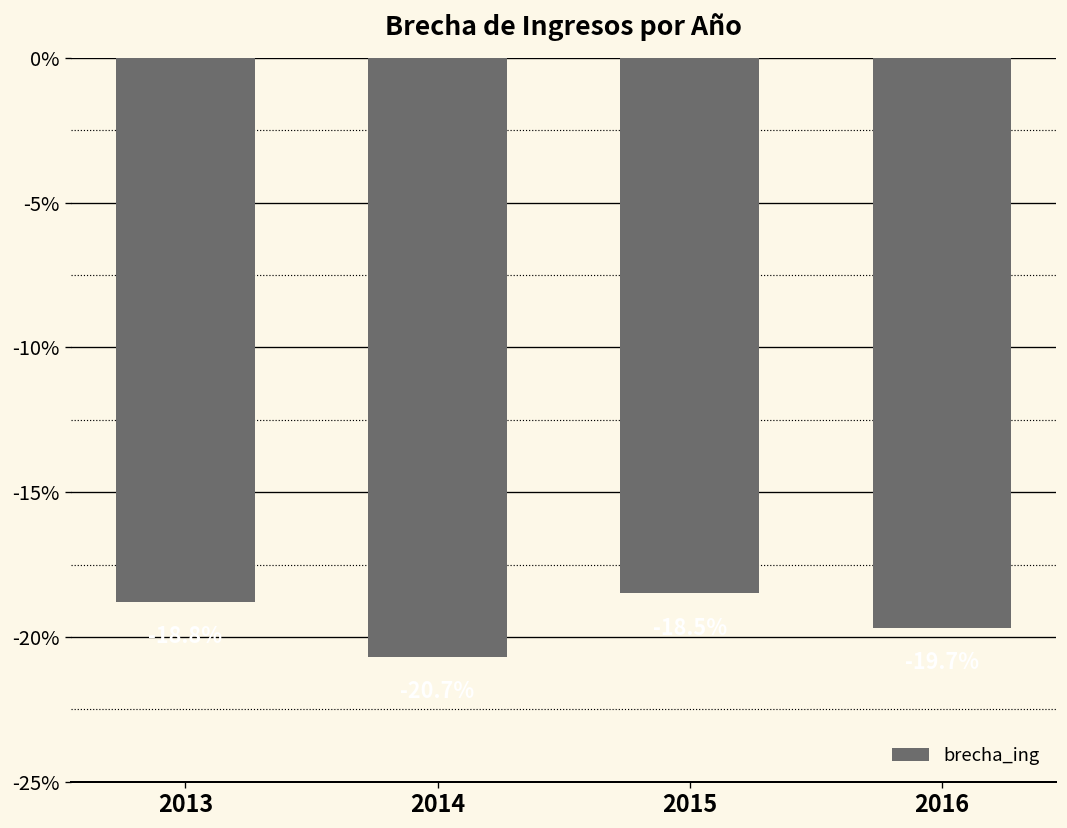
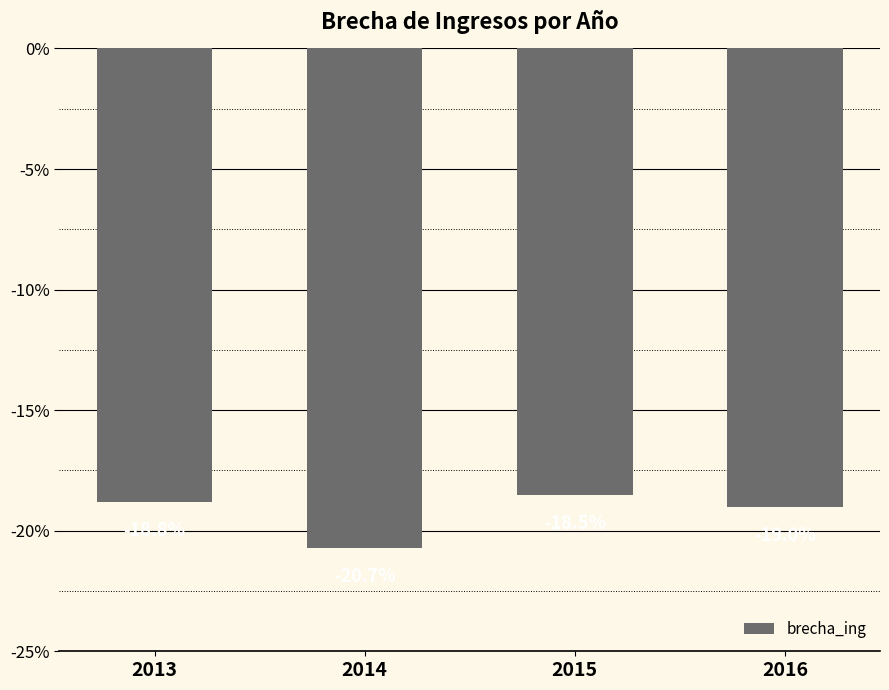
  {
    "2013": "-18.8%",
    "2014": "-20.7%",
    "2015": "-18.5%",
-   "2016": "-19.7%"
+   "2016": "-19.0%"
  }
